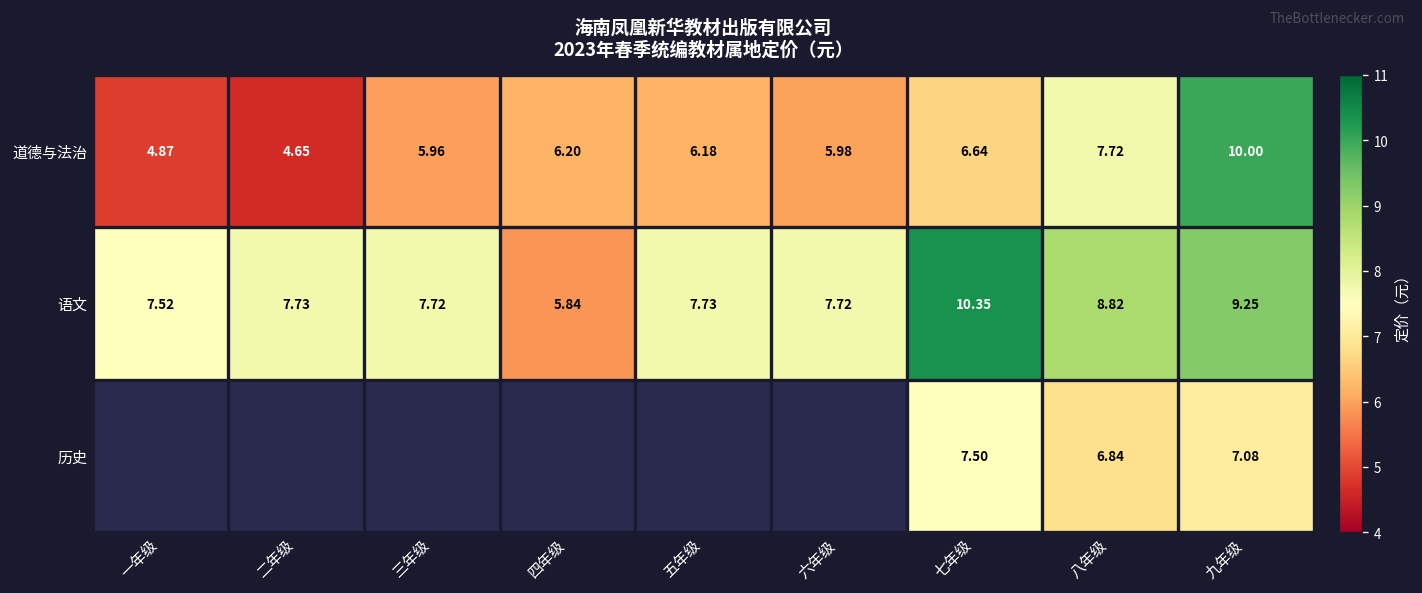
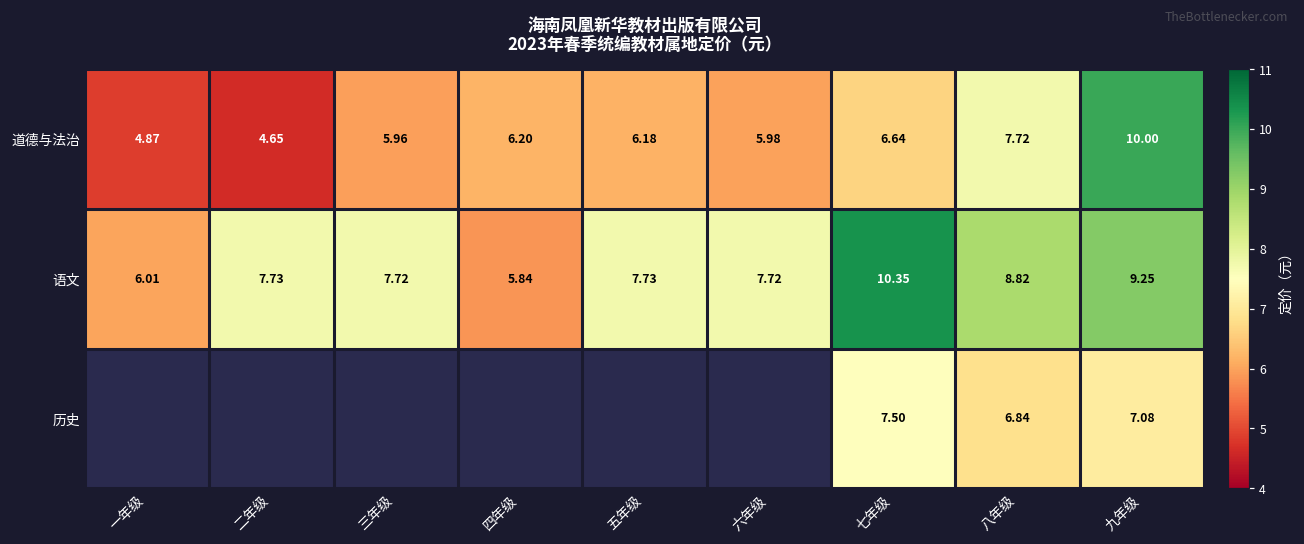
  {
    "道德与法治": {
      "一年级": 4.87,
      "二年级": 4.65,
      "三年级": 5.96,
      "四年级": 6.20,
      "五年级": 6.18,
      "六年级": 5.98,
      "七年级": 6.64,
      "八年级": 7.72,
      "九年级": 10.00
    },
    "语文": {
-     "一年级": 7.52,
+     "一年级": 6.01,
      "二年级": 7.73,
      "三年级": 7.72,
      "四年级": 5.84,
      "五年级": 7.73,
      "六年级": 7.72,
      "七年级": 10.35,
      "八年级": 8.82,
      "九年级": 9.25
    },
    "历史": {
      "七年级": 7.50,
      "八年级": 6.84,
      "九年级": 7.08
    }
  }
